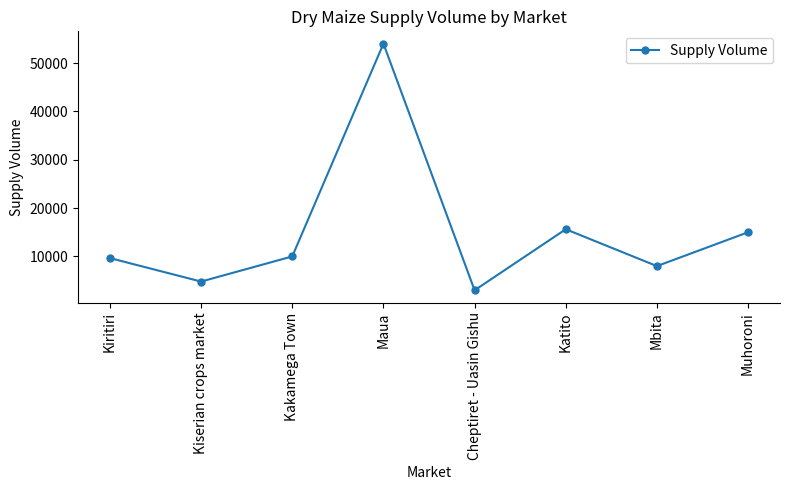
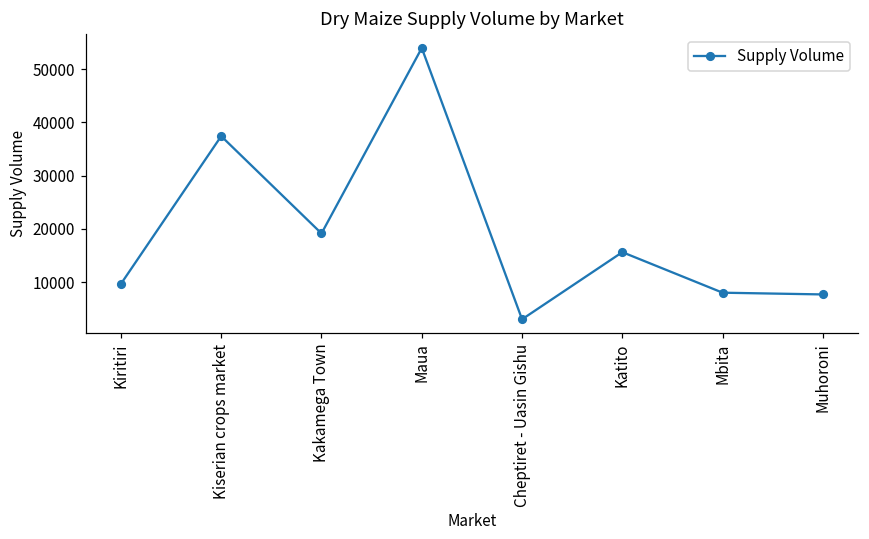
  {
    "Kiritiri": 10000,
-   "Kiserian crops market": 5000,
-   "Kakamega Town": 10000,
+   "Kiserian crops market": 37000,
+   "Kakamega Town": 19000,
    "Maua": 54000,
    "Cheptiret - Uasin Gishu": 3000,
    "Katito": 16000,
    "Mbita": 8000,
-   "Muhoroni": 15000
+   "Muhoroni": 8000
  }
